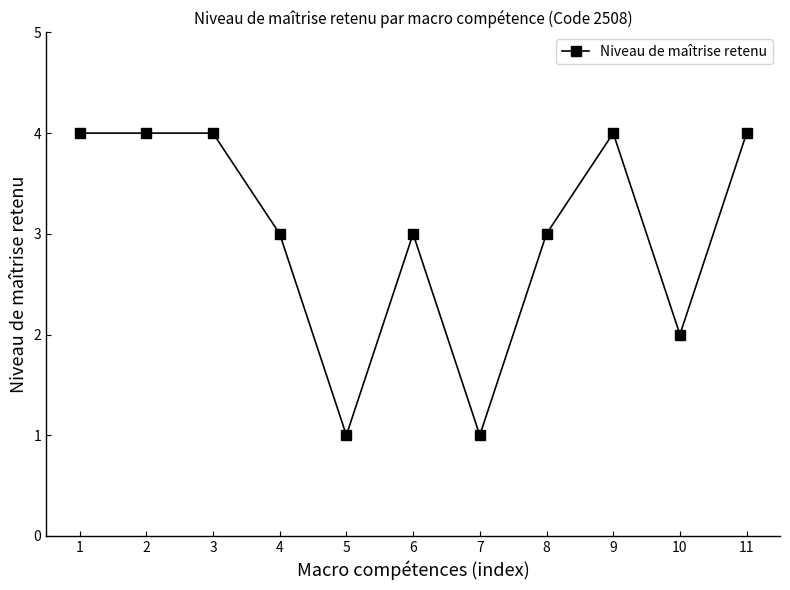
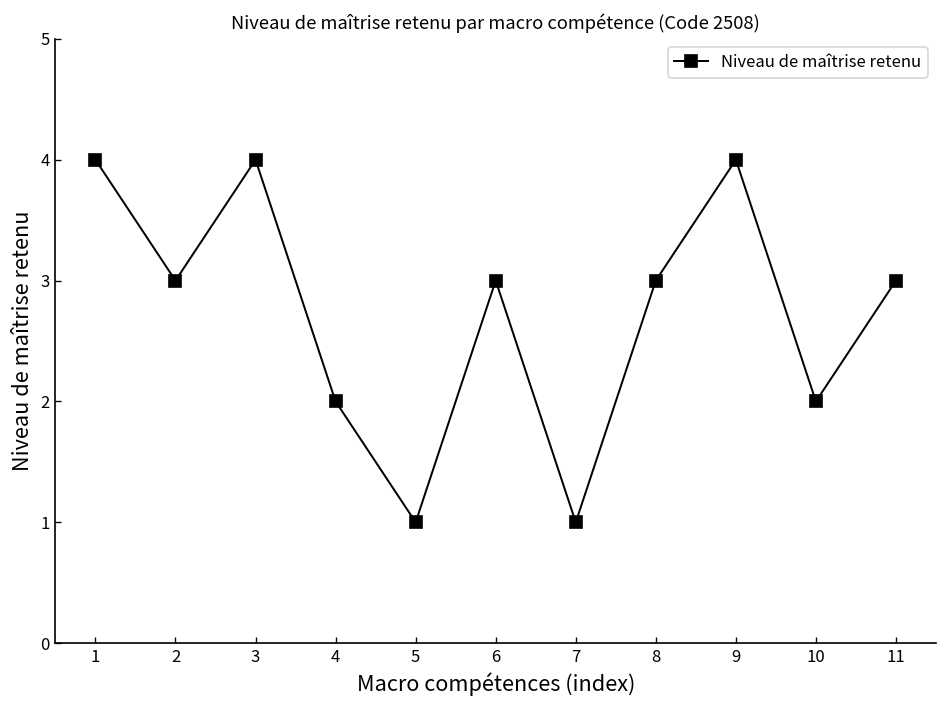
  {
    "1": 4,
-   "2": 4,
+   "2": 3,
    "3": 4,
-   "4": 3,
+   "4": 2,
    "5": 1,
    "6": 3,
    "7": 1,
    "8": 3,
    "9": 4,
    "10": 2,
-   "11": 4
+   "11": 3
  }
